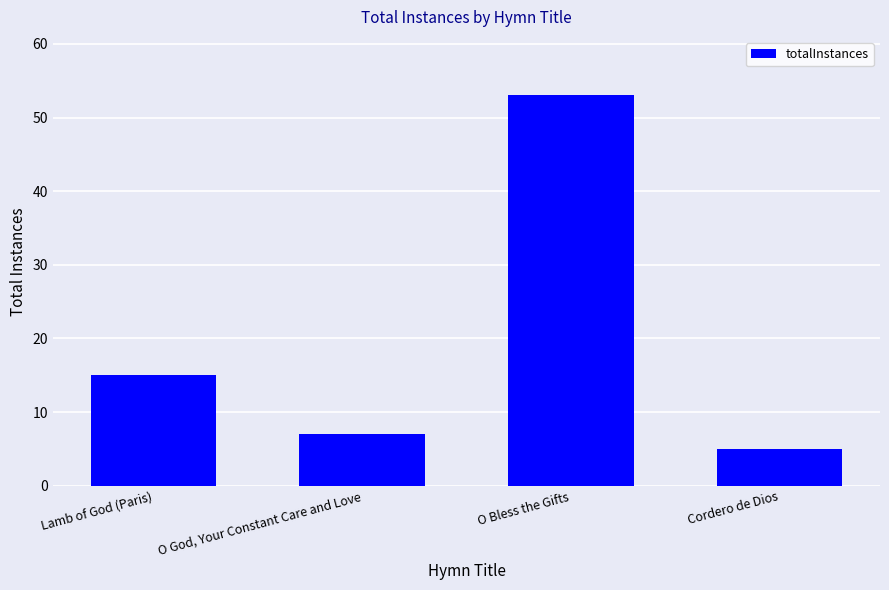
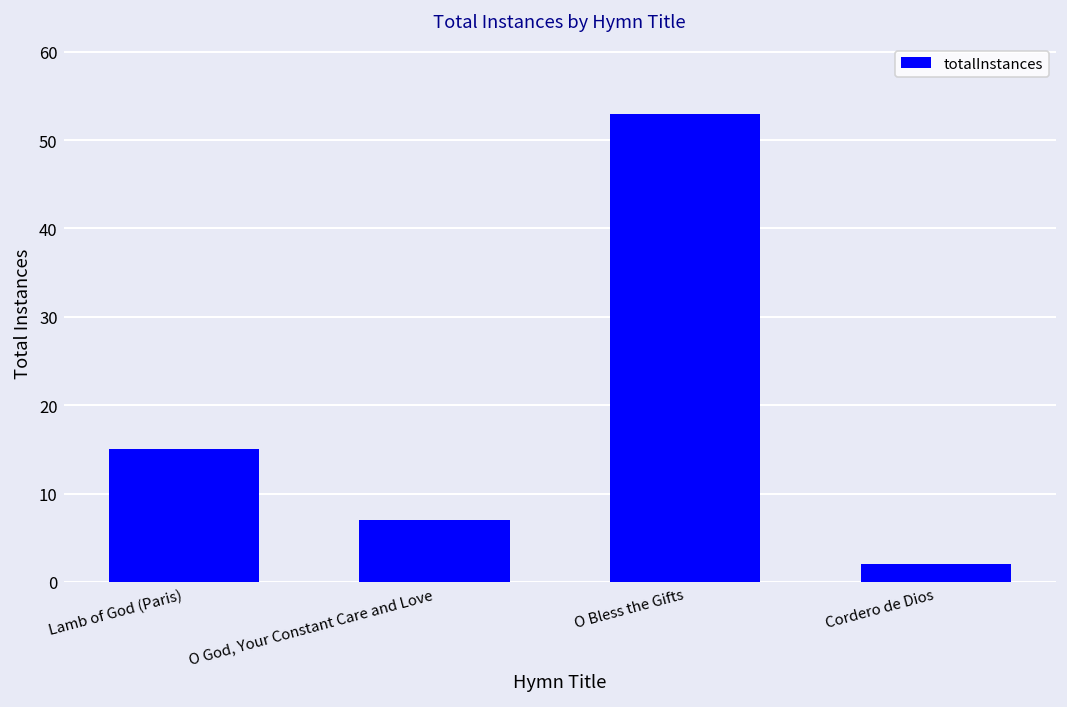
  {
    "Lamb of God (Paris)": 15,
    "O God, Your Constant Care and Love": 7,
    "O Bless the Gifts": 53,
-   "Cordero de Dios": 5
+   "Cordero de Dios": 2
  }
